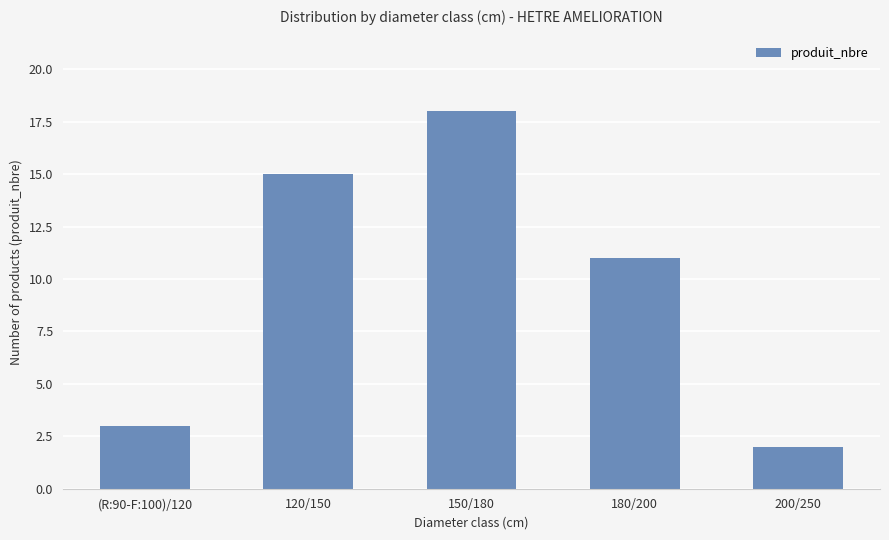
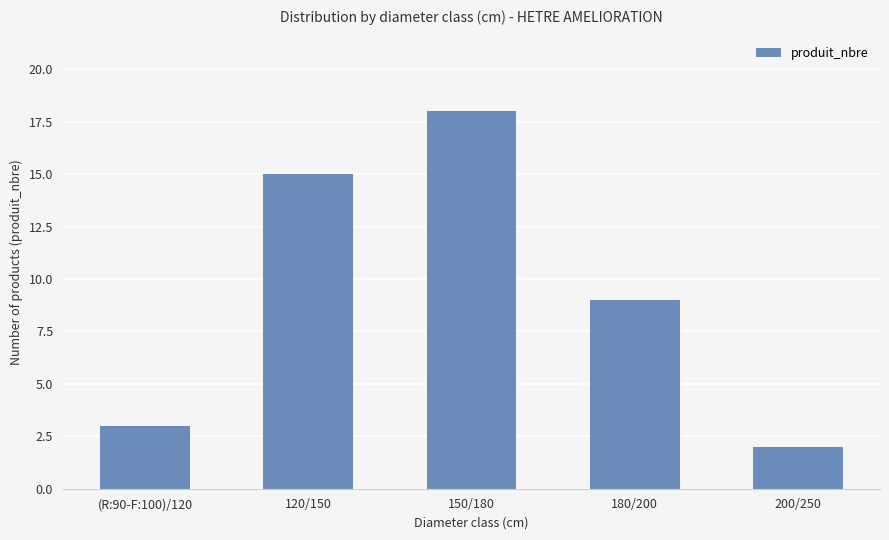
  {
    "(R:90-F:100)/120": 3,
    "120/150": 15,
    "150/180": 18,
-   "180/200": 11,
+   "180/200": 9,
    "200/250": 2
  }
